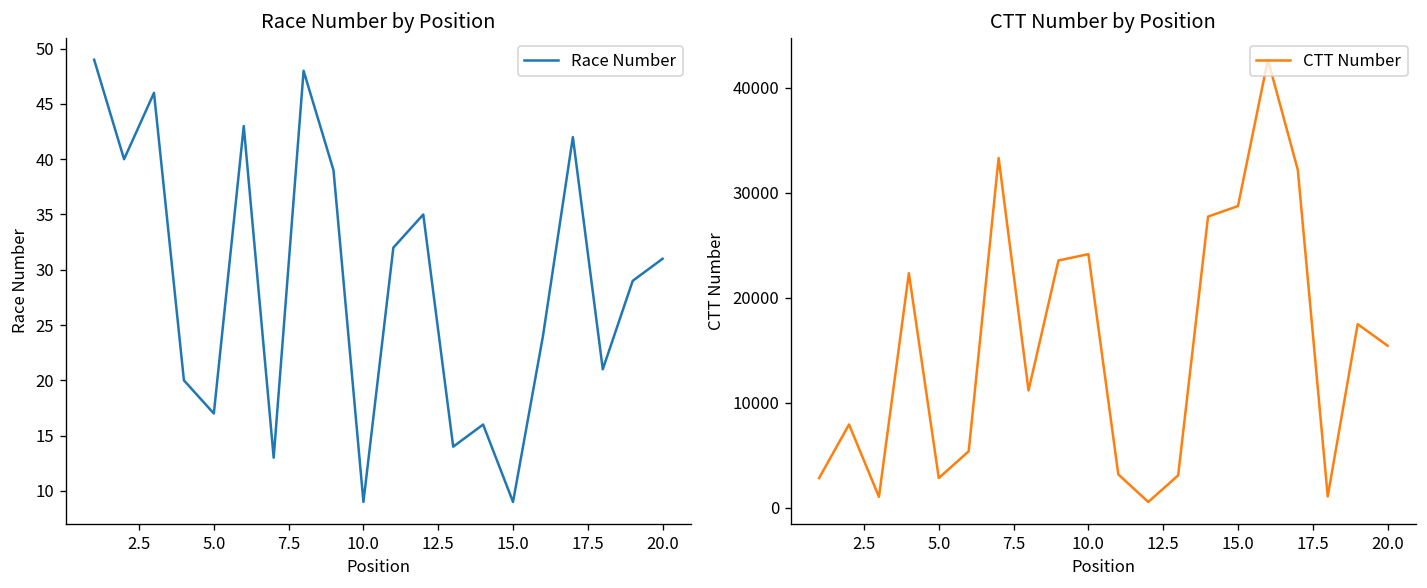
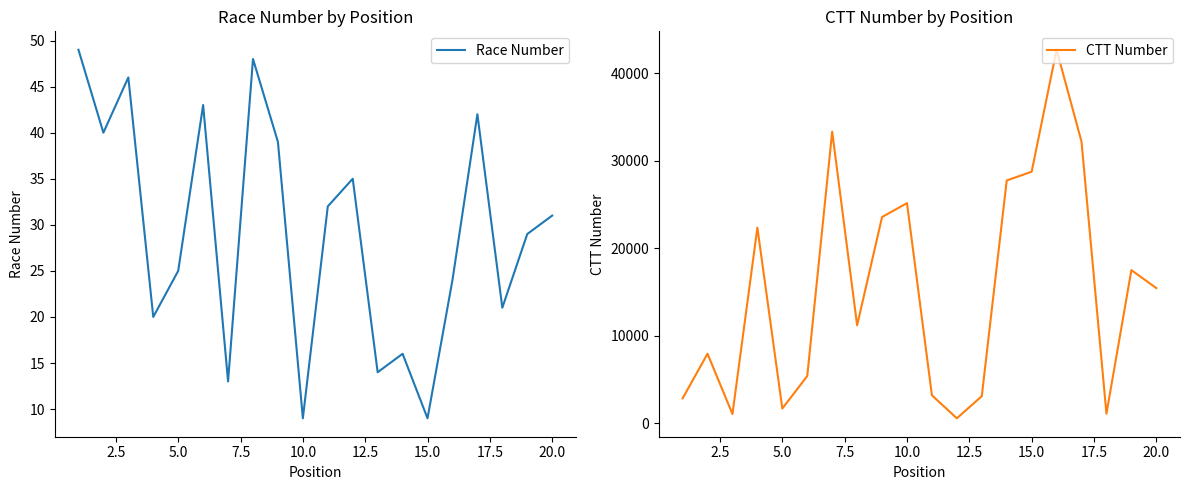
  {
    "Race Number by Position": {
-     "5.0": 17,
+     "5.0": 25,
      "10.0": 9,
      "15.0": 9,
      "20.0": 31
    },
    "CTT Number by Position": {
-     "5.0": 3000,
-     "10.0": 24000,
+     "5.0": 2000,
+     "10.0": 25000,
      "15.0": 29000,
      "20.0": 15000
    }
  }
